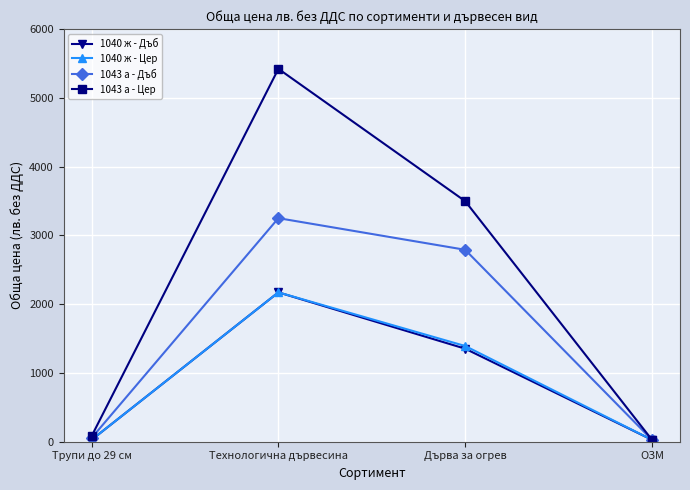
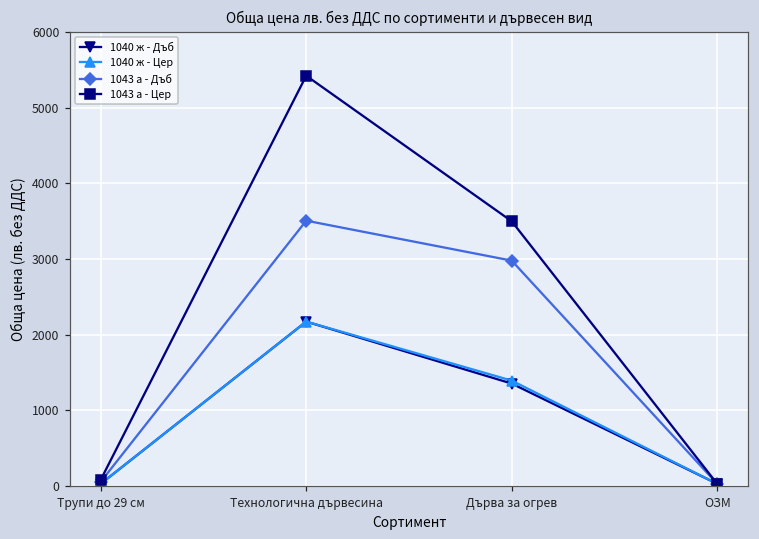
  {
    "1040 ж - Цер": {
      "Дърва за огрев": 1400
    },
    "1043 а - Дъб": {
-     "Технологична дървесина": 3300,
-     "Дърва за огрев": 2800
+     "Технологична дървесина": 3500,
+     "Дърва за огрев": 3000
    }
  }
